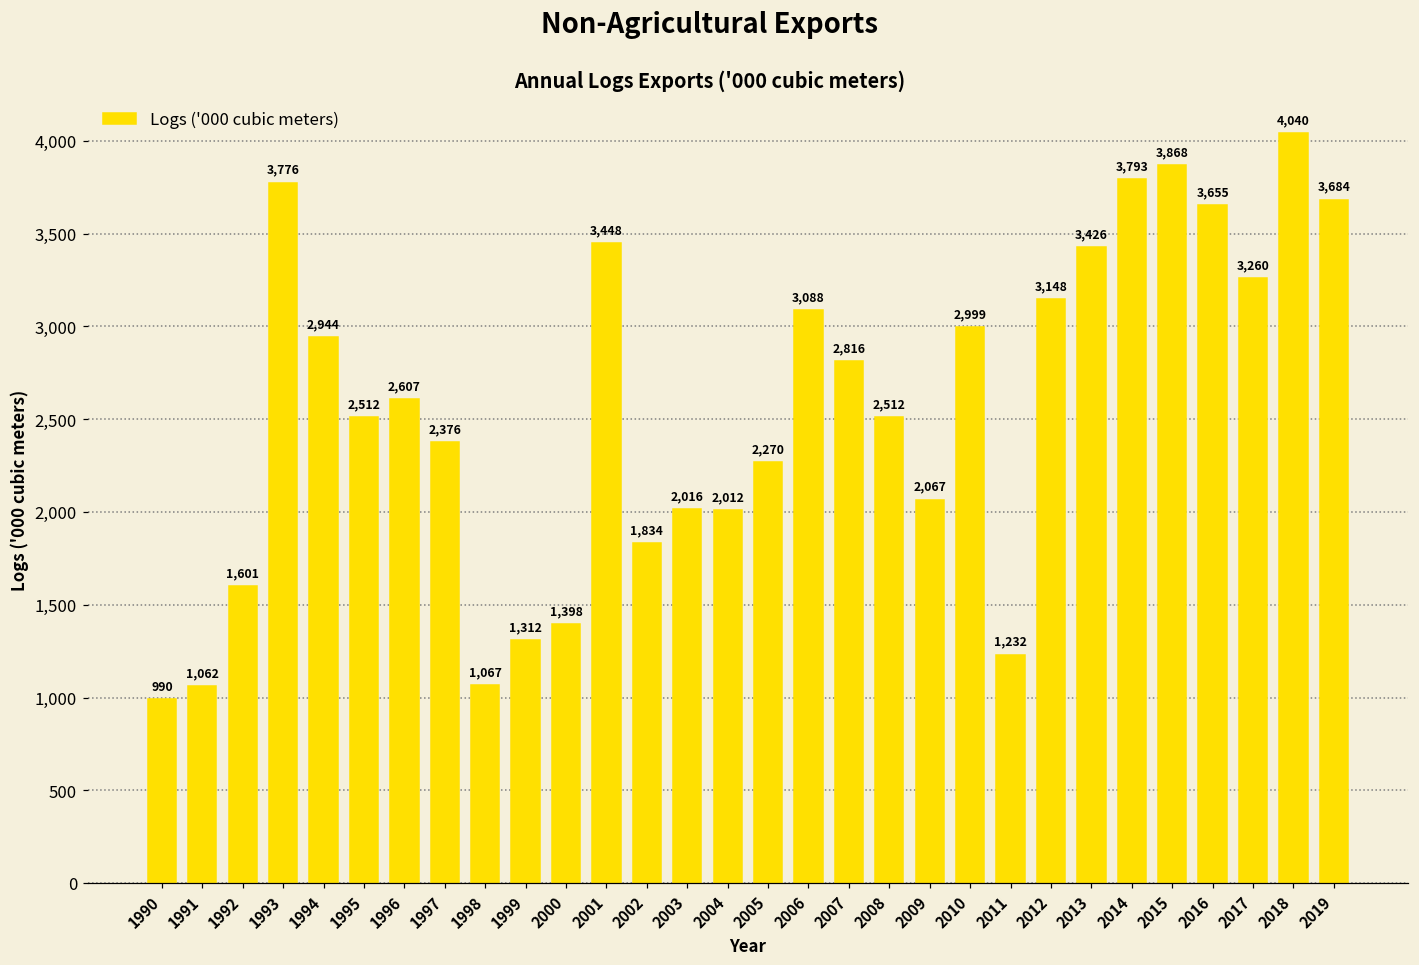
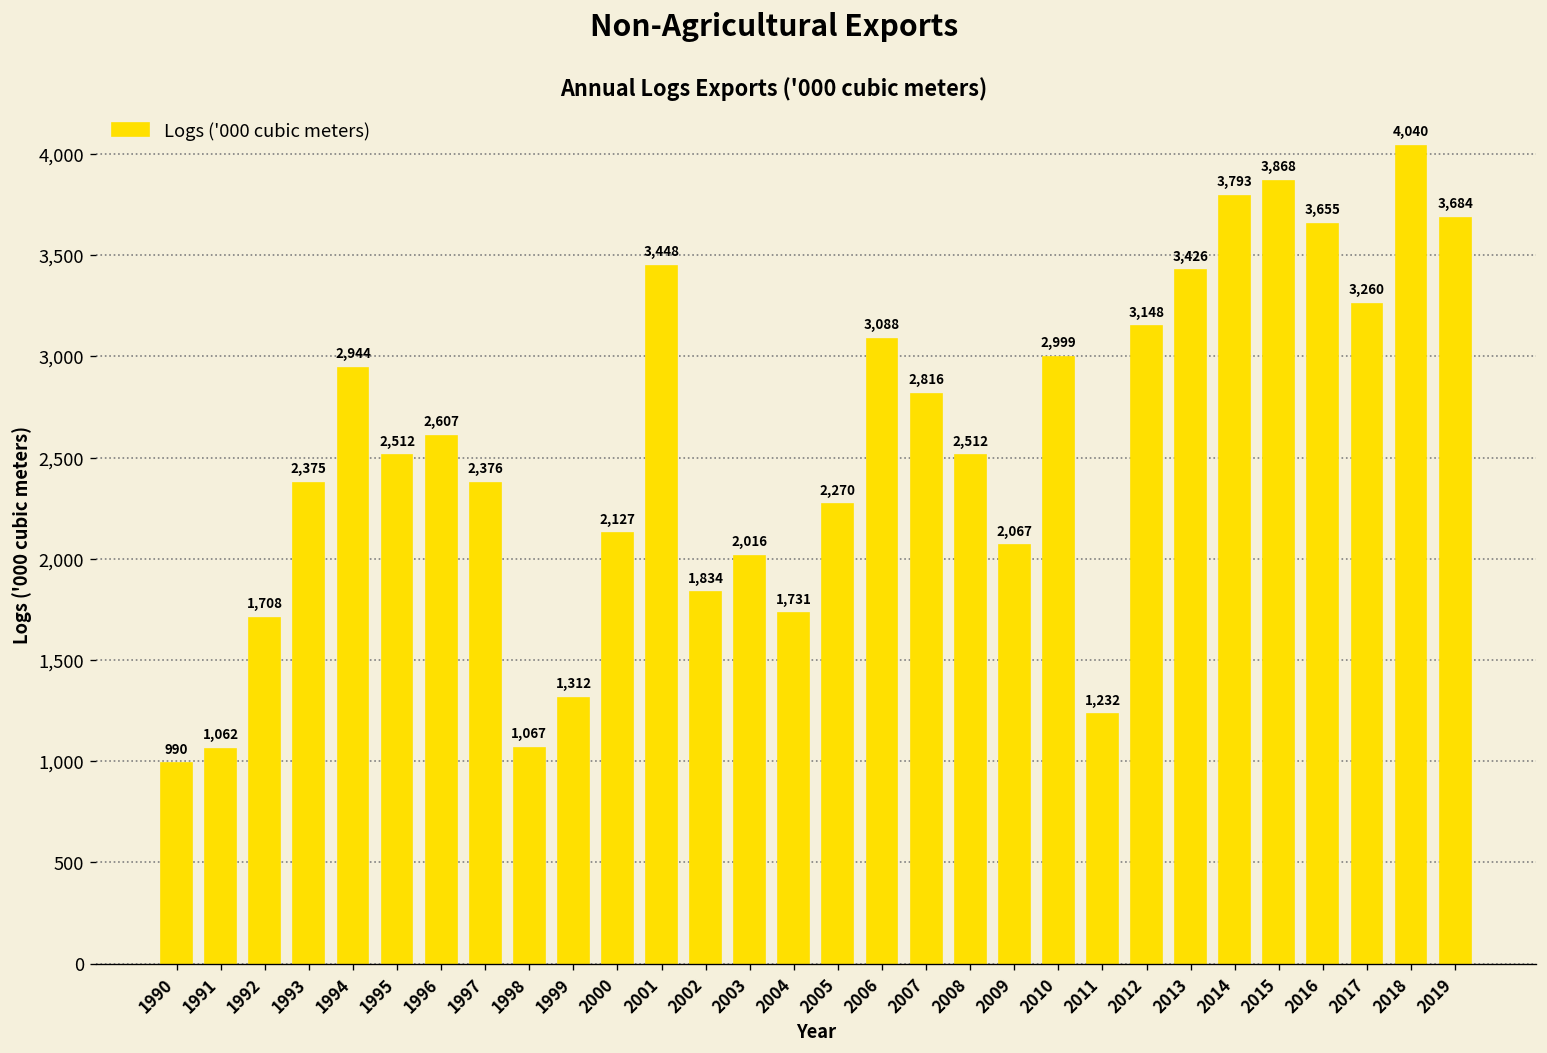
  {
    "1990": "990",
    "1991": "1,062",
-   "1992": "1,601",
-   "1993": "3,776",
+   "1992": "1,708",
+   "1993": "2,375",
    "1994": "2,944",
    "1995": "2,512",
    "1996": "2,607",
    "1997": "2,376",
    "1998": "1,067",
    "1999": "1,312",
-   "2000": "1,398",
+   "2000": "2,127",
    "2001": "3,448",
    "2002": "1,834",
    "2003": "2,016",
-   "2004": "2,012",
+   "2004": "1,731",
    "2005": "2,270",
    "2006": "3,088",
    "2007": "2,816",
    "2008": "2,512",
    "2009": "2,067",
    "2010": "2,999",
    "2011": "1,232",
    "2012": "3,148",
    "2013": "3,426",
    "2014": "3,793",
    "2015": "3,868",
    "2016": "3,655",
    "2017": "3,260",
    "2018": "4,040",
    "2019": "3,684"
  }
